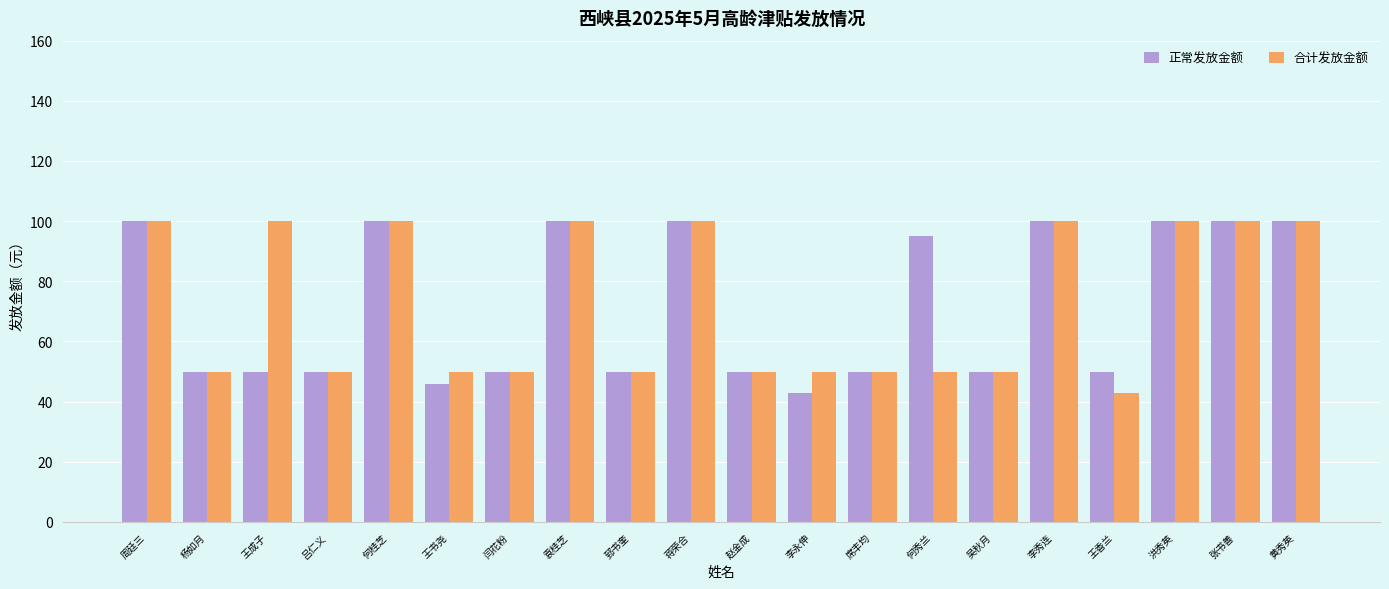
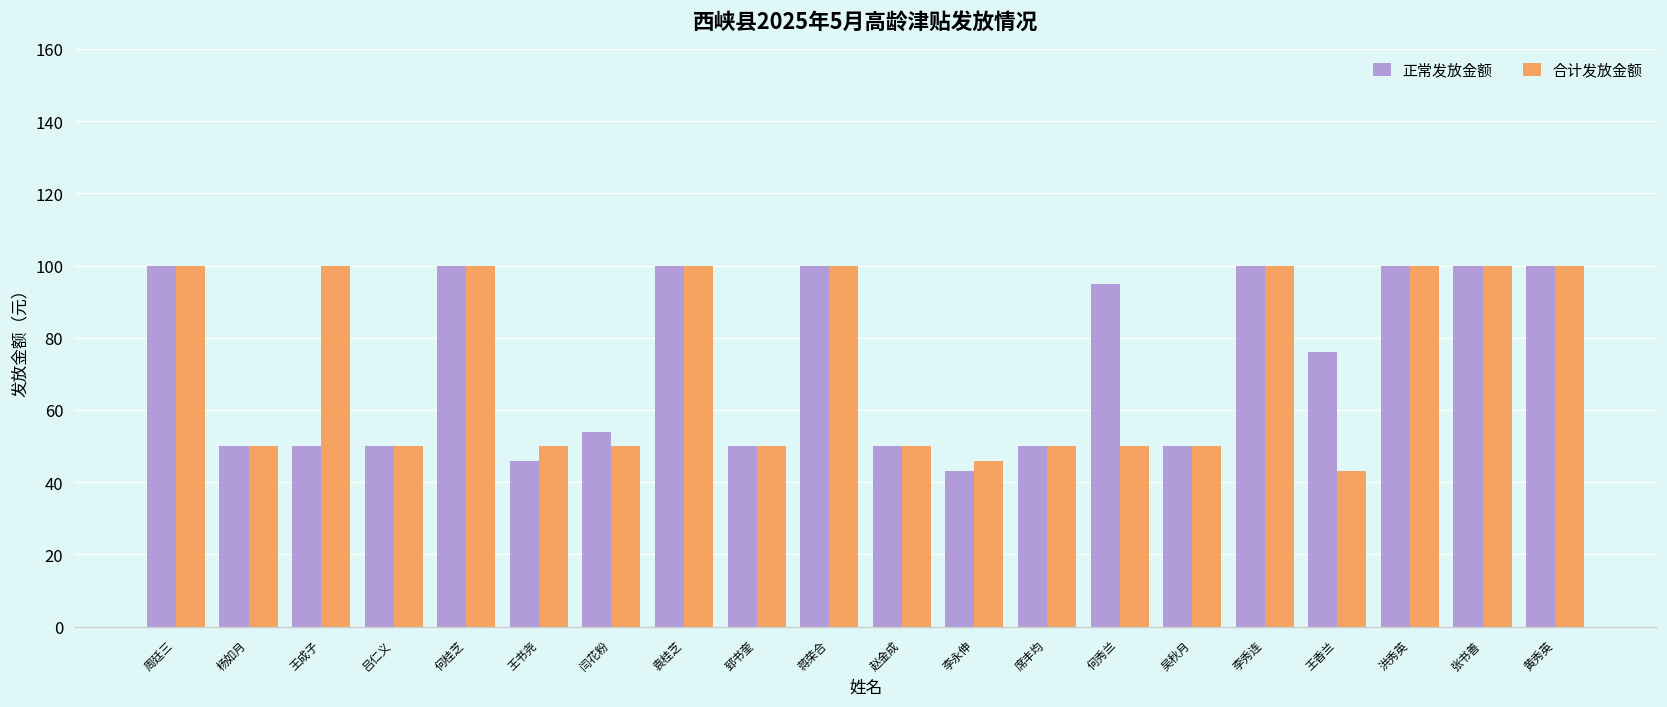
  {
    "正常发放金额": {
      "周廷三": 100,
      "杨如月": 50,
      "王成子": 50,
      "吕仁义": 50,
      "何桂芝": 100,
      "王书尧": 46,
-     "闫花粉": 50,
+     "闫花粉": 54,
      "袁桂芝": 100,
      "郅书奎": 50,
      "蒋荣合": 100,
      "赵金成": 50,
      "李永伸": 43,
      "席丰均": 50,
      "何秀兰": 95,
      "吴秋月": 50,
      "李秀连": 100,
-     "王香兰": 50,
+     "王香兰": 76,
      "洪秀英": 100,
      "张书善": 100,
      "黄秀英": 100
    },
    "合计发放金额": {
      "周廷三": 100,
      "杨如月": 50,
      "王成子": 100,
      "吕仁义": 50,
      "何桂芝": 100,
      "王书尧": 50,
      "闫花粉": 50,
      "袁桂芝": 100,
      "郅书奎": 50,
      "蒋荣合": 100,
      "赵金成": 50,
-     "李永伸": 50,
+     "李永伸": 46,
      "席丰均": 50,
      "何秀兰": 50,
      "吴秋月": 50,
      "李秀连": 100,
      "王香兰": 43,
      "洪秀英": 100,
      "张书善": 100,
      "黄秀英": 100
    }
  }
